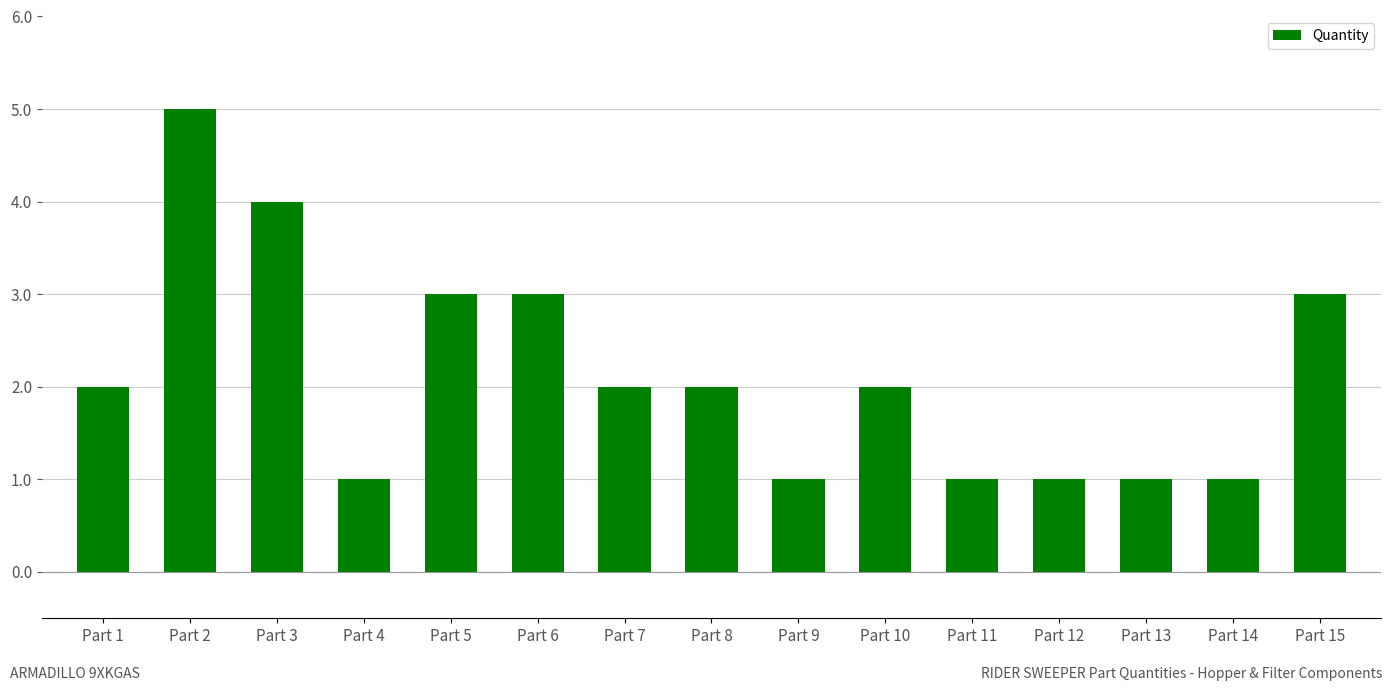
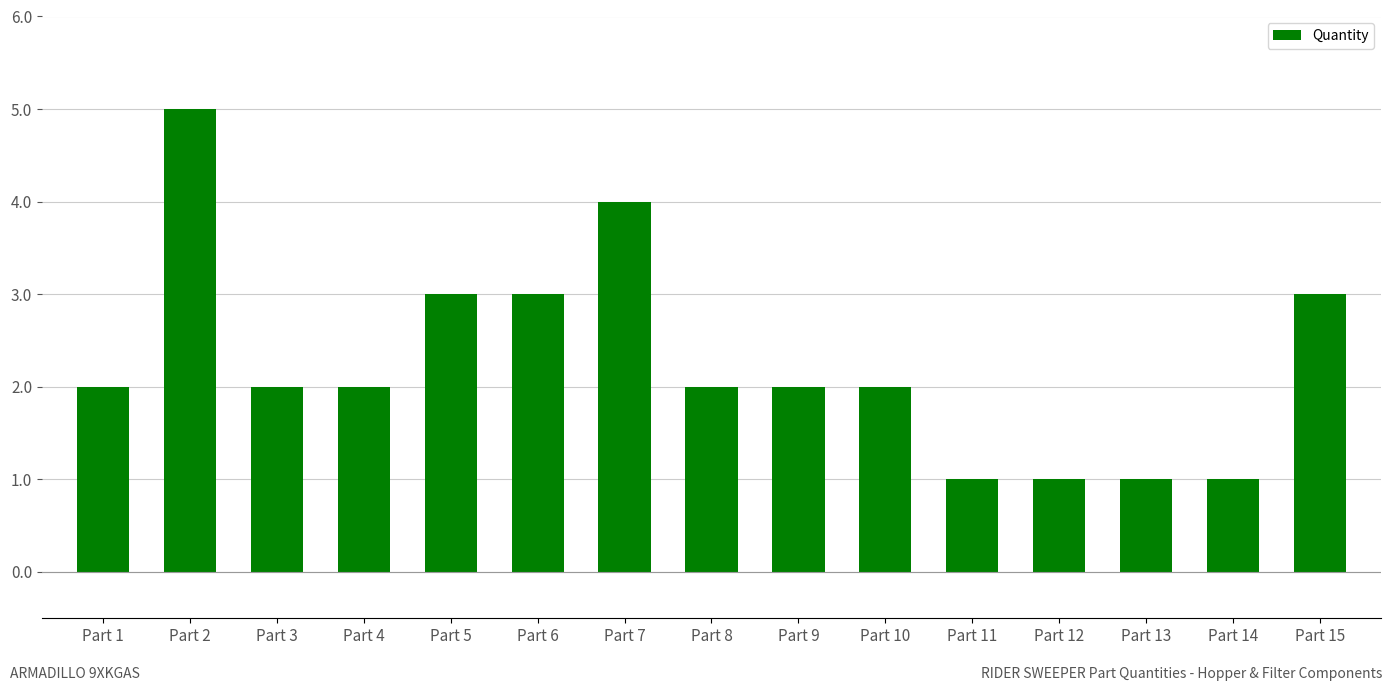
  {
    "Part 1": 2,
    "Part 2": 5,
-   "Part 3": 4,
-   "Part 4": 1,
+   "Part 3": 2,
+   "Part 4": 2,
    "Part 5": 3,
    "Part 6": 3,
-   "Part 7": 2,
+   "Part 7": 4,
    "Part 8": 2,
-   "Part 9": 1,
+   "Part 9": 2,
    "Part 10": 2,
    "Part 11": 1,
    "Part 12": 1,
    "Part 13": 1,
    "Part 14": 1,
    "Part 15": 3
  }
